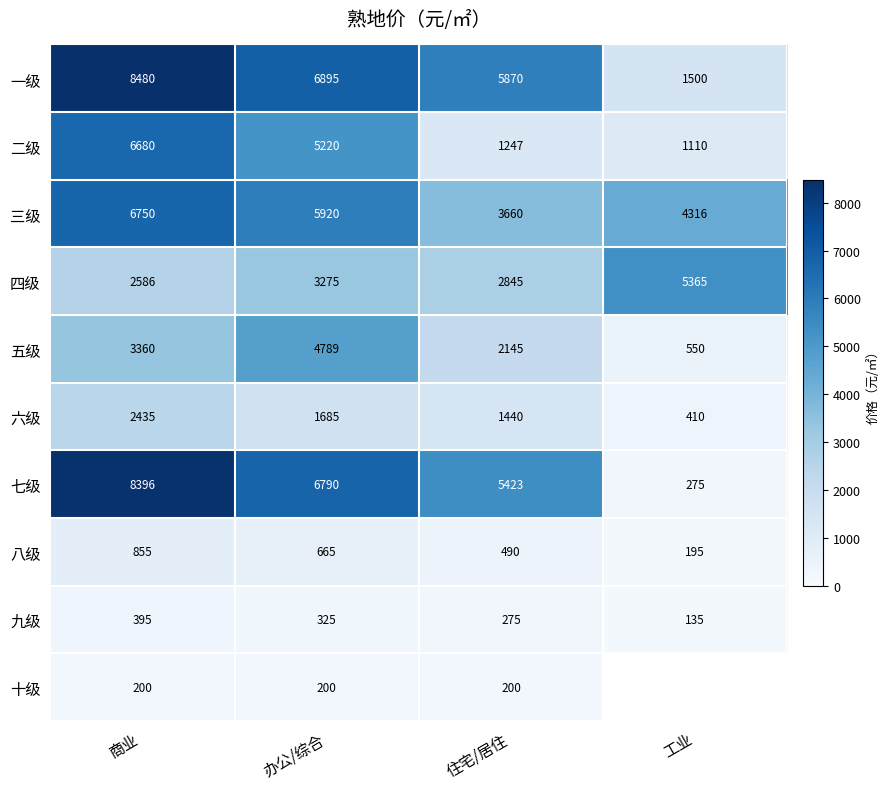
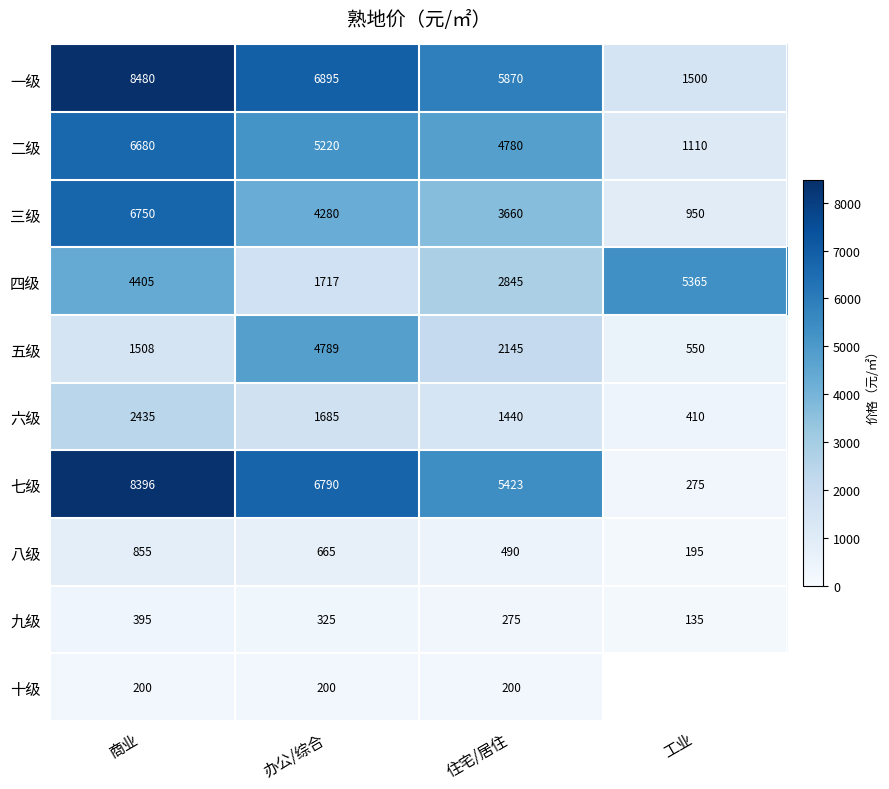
  {
    "一级": {
      "商业": 8480,
      "办公/综合": 6895,
      "住宅/居住": 5870,
      "工业": 1500
    },
    "二级": {
      "商业": 6680,
      "办公/综合": 5220,
-     "住宅/居住": 1247,
+     "住宅/居住": 4780,
      "工业": 1110
    },
    "三级": {
      "商业": 6750,
-     "办公/综合": 5920,
+     "办公/综合": 4280,
      "住宅/居住": 3660,
-     "工业": 4316
+     "工业": 950
    },
    "四级": {
-     "商业": 2586,
-     "办公/综合": 3275,
+     "商业": 4405,
+     "办公/综合": 1717,
      "住宅/居住": 2845,
      "工业": 5365
    },
    "五级": {
-     "商业": 3360,
+     "商业": 1508,
      "办公/综合": 4789,
      "住宅/居住": 2145,
      "工业": 550
    },
    "六级": {
      "商业": 2435,
      "办公/综合": 1685,
      "住宅/居住": 1440,
      "工业": 410
    },
    "七级": {
      "商业": 8396,
      "办公/综合": 6790,
      "住宅/居住": 5423,
      "工业": 275
    },
    "八级": {
      "商业": 855,
      "办公/综合": 665,
      "住宅/居住": 490,
      "工业": 195
    },
    "九级": {
      "商业": 395,
      "办公/综合": 325,
      "住宅/居住": 275,
      "工业": 135
    },
    "十级": {
      "商业": 200,
      "办公/综合": 200,
      "住宅/居住": 200
    }
  }
